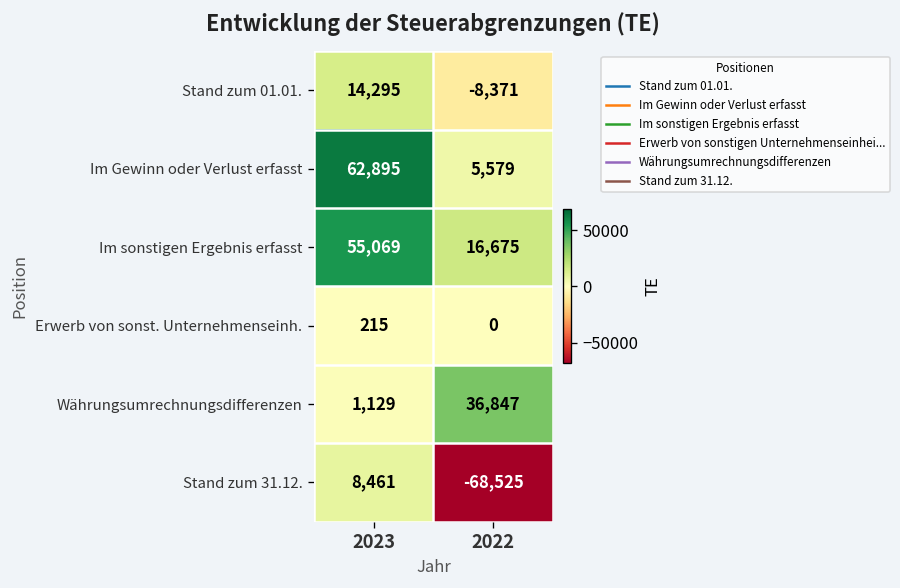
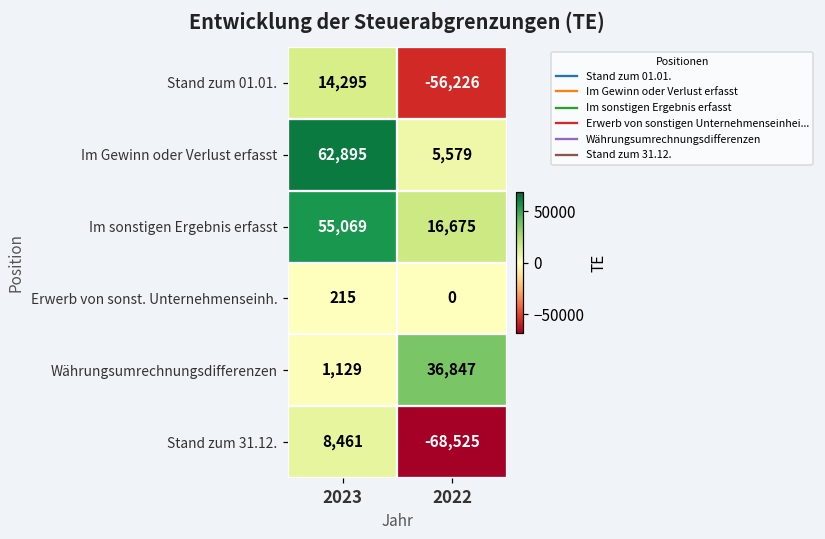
  {
    "Stand zum 01.01.": {
      "2023": "14,295",
-     "2022": "-8,371"
+     "2022": "-56,226"
    },
    "Im Gewinn oder Verlust erfasst": {
      "2023": "62,895",
      "2022": "5,579"
    },
    "Im sonstigen Ergebnis erfasst": {
      "2023": "55,069",
      "2022": "16,675"
    },
    "Erwerb von sonst. Unternehmenseinh.": {
      "2023": "215",
      "2022": "0"
    },
    "Währungsumrechnungsdifferenzen": {
      "2023": "1,129",
      "2022": "36,847"
    },
    "Stand zum 31.12.": {
      "2023": "8,461",
      "2022": "-68,525"
    }
  }
